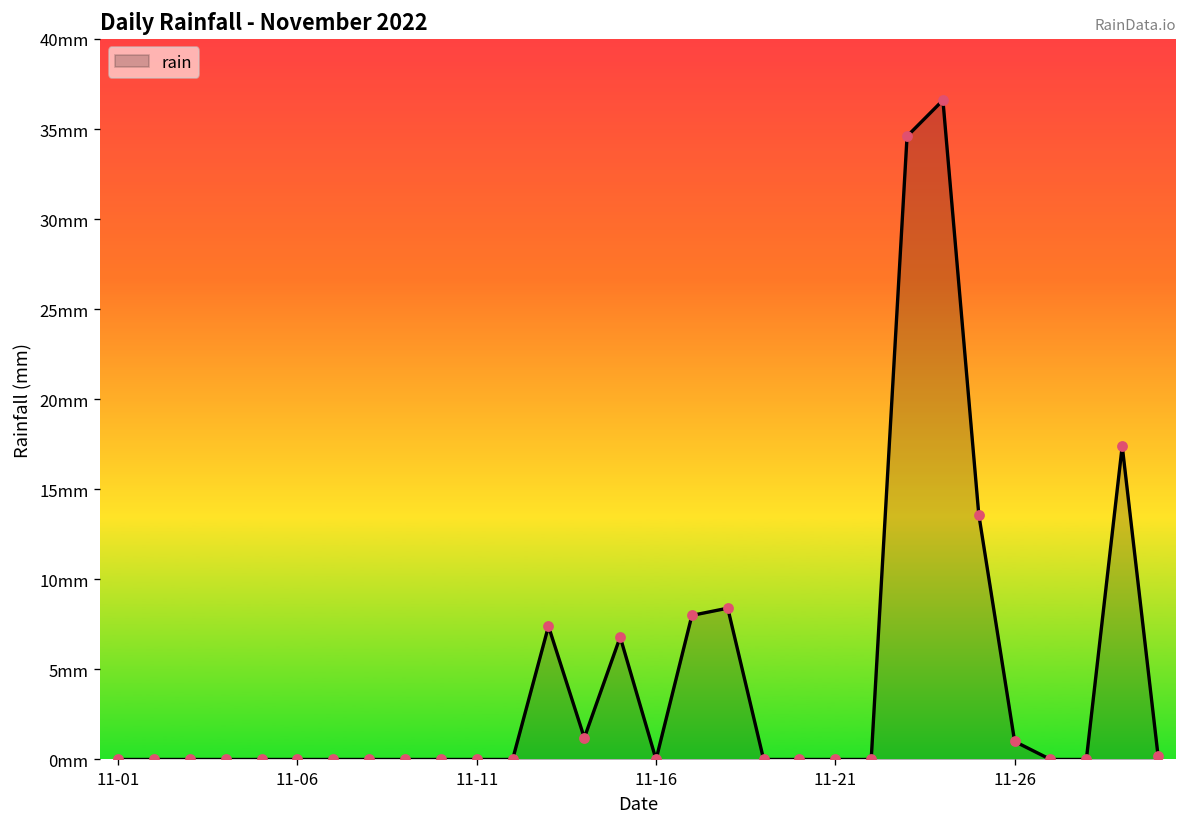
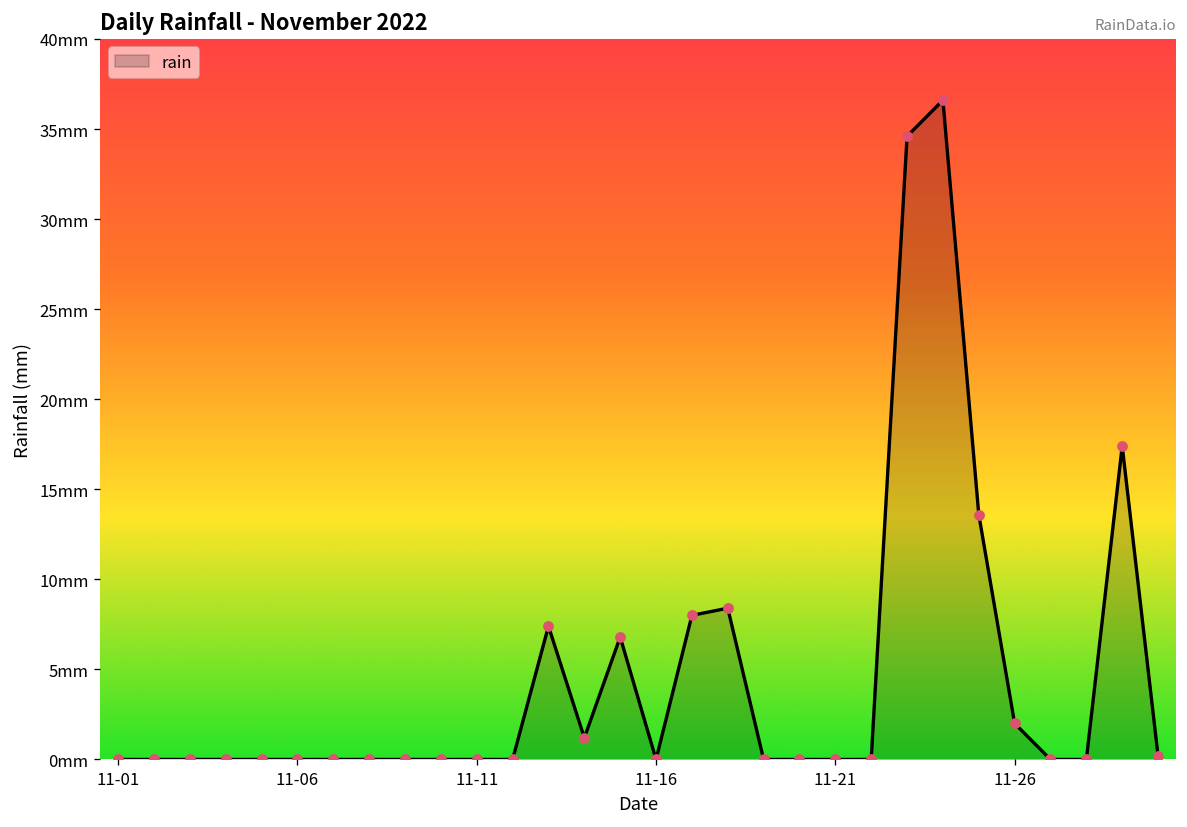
  {
    "11-01": "0mm",
    "11-06": "0mm",
    "11-11": "0mm",
    "11-16": "0mm",
    "11-21": "0mm",
-   "11-26": "1mm"
+   "11-26": "2mm"
  }
